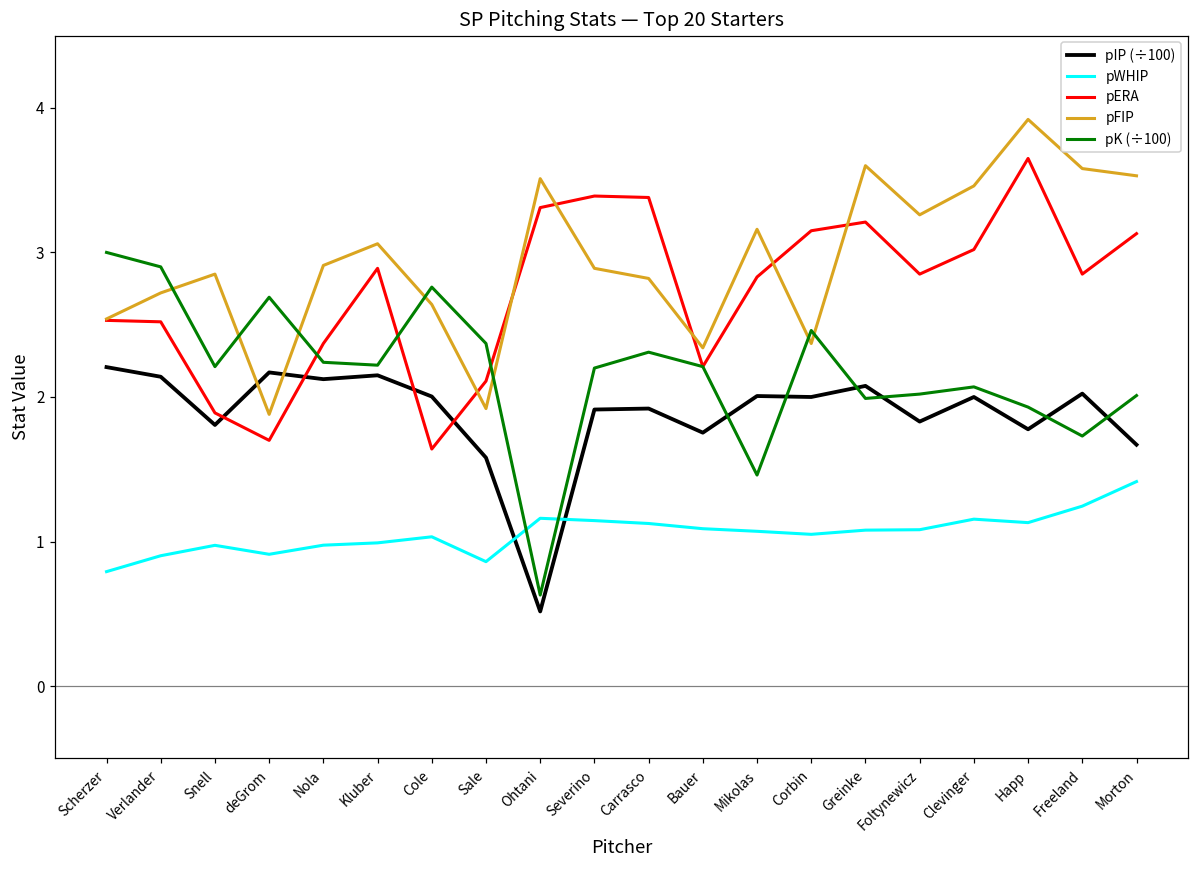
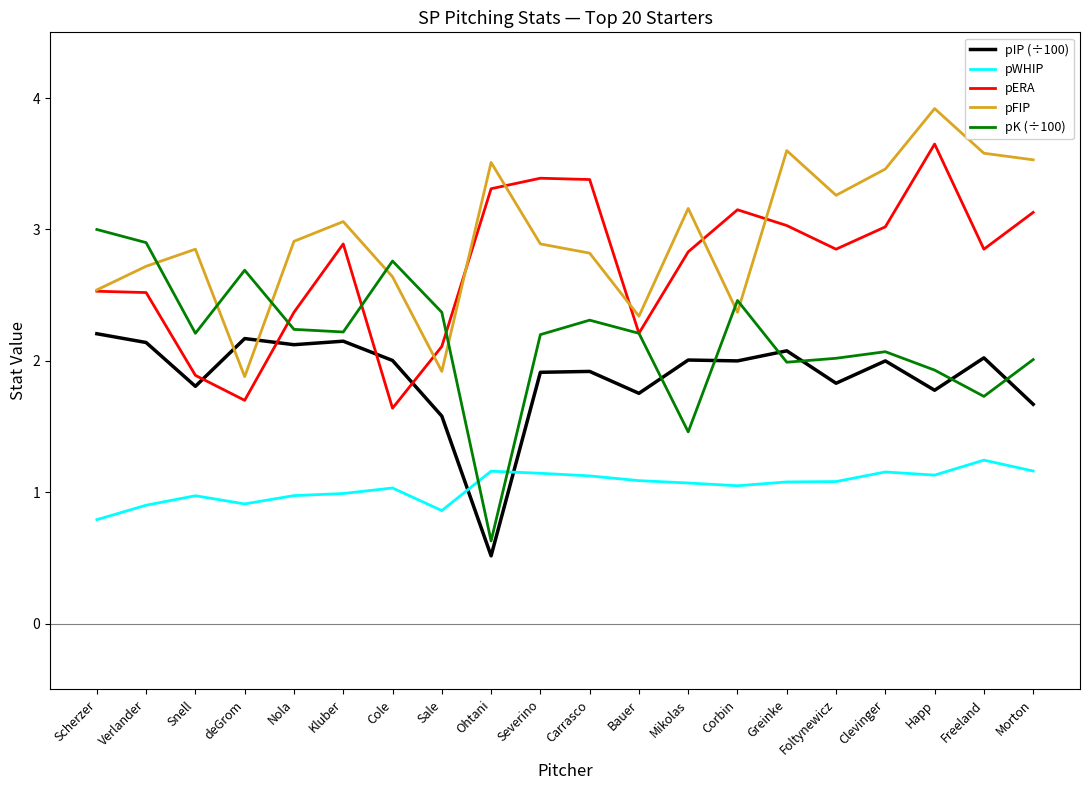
  {
    "pIP (÷100)": {
      "Scherzer": 2.21,
      "Verlander": 2.14,
      "Snell": 1.81,
      "deGrom": 2.17,
      "Nola": 2.12,
      "Kluber": 2.15,
      "Cole": 2.00,
      "Sale": 1.58,
      "Ohtani": 0.52,
      "Severino": 1.91,
      "Carrasco": 1.92,
      "Bauer": 1.75,
      "Mikolas": 2.01,
      "Corbin": 2.00,
      "Greinke": 2.08,
      "Foltynewicz": 1.83,
      "Clevinger": 2.00,
      "Happ": 1.78,
      "Freeland": 2.02,
      "Morton": 1.67
    },
    "pWHIP": {
      "Scherzer": 0.79,
      "Verlander": 0.90,
      "Snell": 0.97,
      "deGrom": 0.91,
      "Nola": 0.98,
      "Kluber": 0.99,
      "Cole": 1.03,
      "Sale": 0.86,
      "Ohtani": 1.16,
      "Severino": 1.15,
      "Carrasco": 1.13,
      "Bauer": 1.09,
      "Mikolas": 1.07,
      "Corbin": 1.05,
      "Greinke": 1.08,
      "Foltynewicz": 1.08,
      "Clevinger": 1.16,
      "Happ": 1.13,
      "Freeland": 1.25,
-     "Morton": 1.42
+     "Morton": 1.16
    },
    "pERA": {
      "Verlander": 2.52,
      "Snell": 1.89,
      "deGrom": 1.70,
      "Nola": 2.37,
      "Kluber": 2.89,
      "Cole": 1.64,
      "Sale": 2.11,
      "Ohtani": 3.31,
      "Severino": 3.39,
      "Carrasco": 3.38,
      "Mikolas": 2.83,
      "Corbin": 3.15,
-     "Greinke": 3.21,
+     "Greinke": 3.03,
      "Foltynewicz": 2.85,
      "Clevinger": 3.02,
      "Happ": 3.65,
      "Freeland": 2.85,
      "Morton": 3.13
    },
    "pFIP": {
      "Verlander": 2.72,
      "Snell": 2.85,
      "deGrom": 1.88,
      "Nola": 2.91,
      "Kluber": 3.06,
      "Cole": 2.64,
      "Sale": 1.92,
      "Ohtani": 3.51,
      "Severino": 2.89,
      "Carrasco": 2.82,
      "Bauer": 2.34,
      "Mikolas": 3.16,
      "Corbin": 2.37,
      "Greinke": 3.60,
      "Foltynewicz": 3.26,
      "Clevinger": 3.46,
      "Happ": 3.92,
      "Freeland": 3.58,
      "Morton": 3.53
    },
    "pK (÷100)": {
      "Scherzer": 3.00,
      "Verlander": 2.90,
      "Snell": 2.21,
      "deGrom": 2.69,
      "Nola": 2.24,
      "Kluber": 2.22,
      "Cole": 2.76,
      "Sale": 2.37,
      "Ohtani": 0.63,
      "Severino": 2.20,
      "Carrasco": 2.31,
      "Mikolas": 1.46,
      "Corbin": 2.46,
      "Greinke": 1.99,
      "Foltynewicz": 2.02,
      "Clevinger": 2.07,
      "Happ": 1.93,
      "Freeland": 1.73,
      "Morton": 2.01
    }
  }
